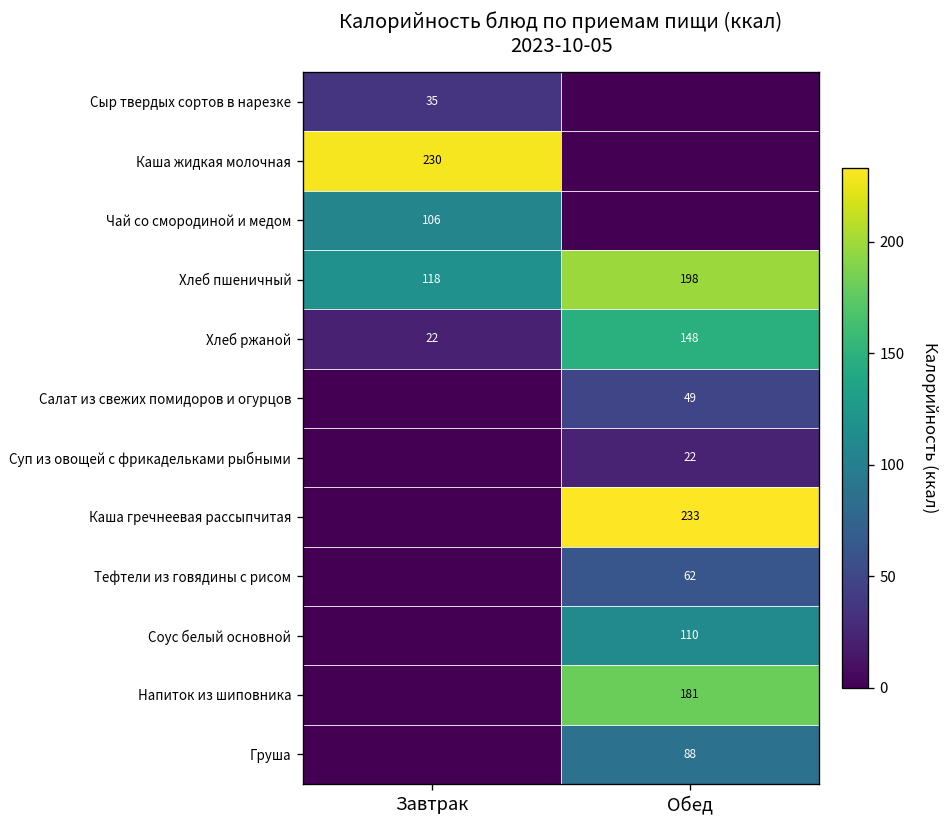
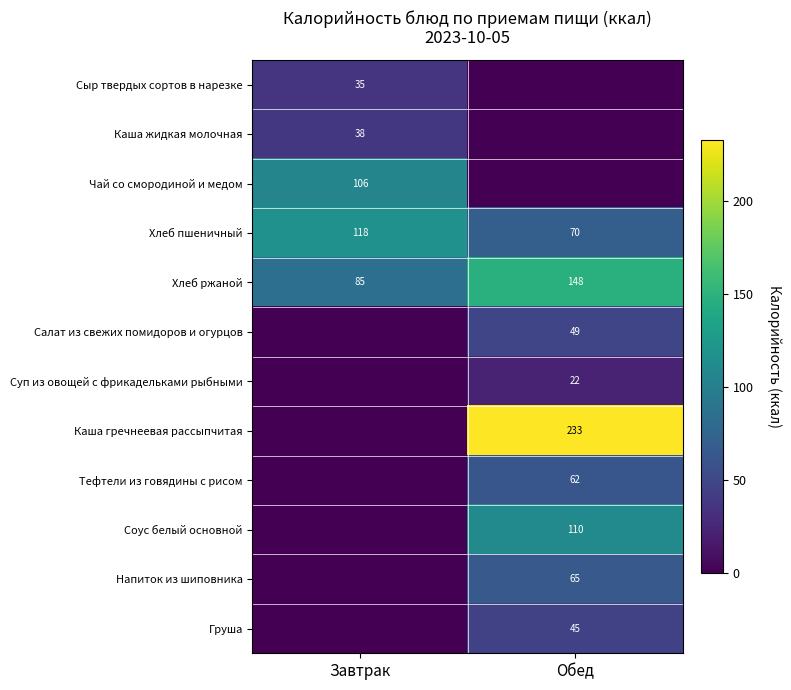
  {
    "Сыр твердых сортов в нарезке": {
      "Завтрак": 35
    },
    "Каша жидкая молочная": {
-     "Завтрак": 230
+     "Завтрак": 38
    },
    "Чай со смородиной и медом": {
      "Завтрак": 106
    },
    "Хлеб пшеничный": {
      "Завтрак": 118,
-     "Обед": 198
+     "Обед": 70
    },
    "Хлеб ржаной": {
-     "Завтрак": 22,
+     "Завтрак": 85,
      "Обед": 148
    },
    "Салат из свежих помидоров и огурцов": {
      "Обед": 49
    },
    "Суп из овощей с фрикадельками рыбными": {
      "Обед": 22
    },
    "Каша гречнеевая рассыпчитая": {
      "Обед": 233
    },
    "Тефтели из говядины с рисом": {
      "Обед": 62
    },
    "Соус белый основной": {
      "Обед": 110
    },
    "Напиток из шиповника": {
-     "Обед": 181
+     "Обед": 65
    },
    "Груша": {
-     "Обед": 88
+     "Обед": 45
    }
  }
